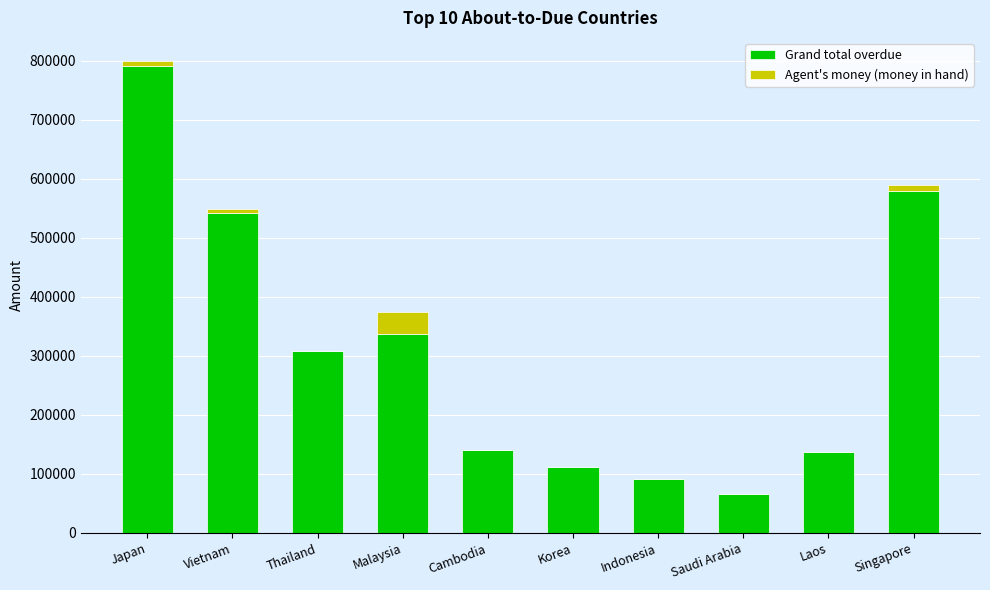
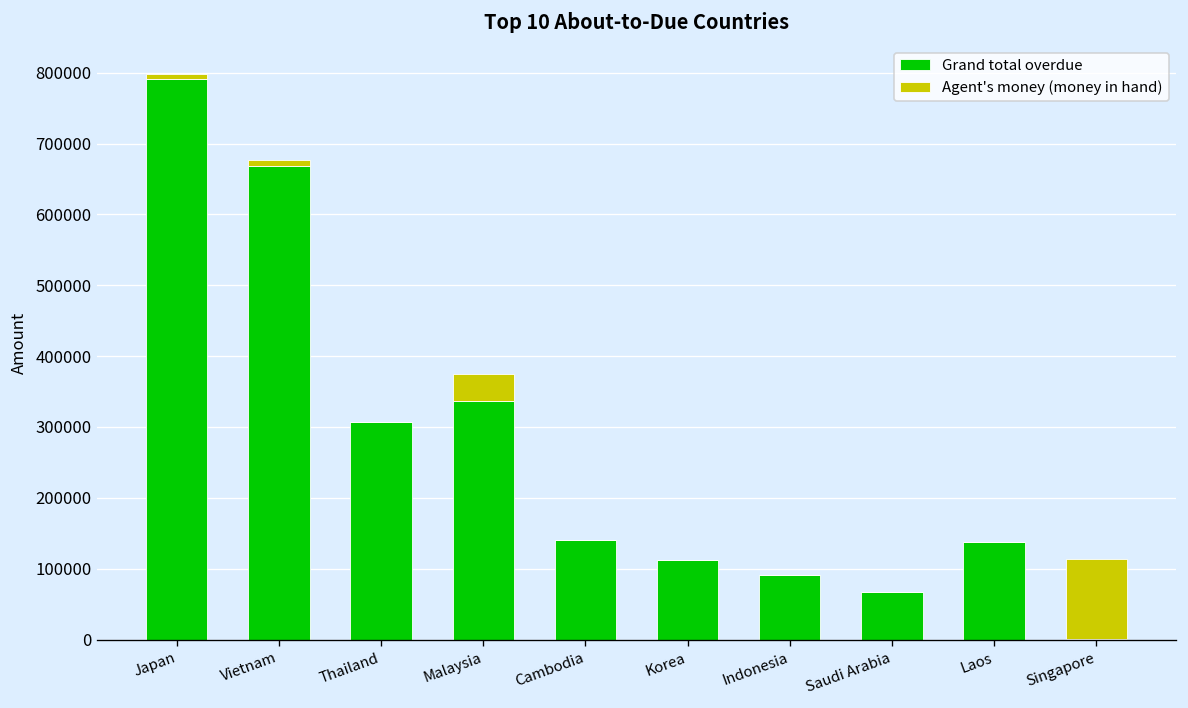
  {
    "Grand total overdue": {
      "Japan": 790000,
-     "Vietnam": 540000,
+     "Vietnam": 670000,
      "Thailand": 310000,
      "Malaysia": 340000,
      "Cambodia": 140000,
      "Korea": 110000,
      "Indonesia": 90000,
      "Saudi Arabia": 70000,
      "Laos": 140000,
-     "Singapore": 580000
+     "Singapore": 0
    },
    "Agent's money (money in hand)": {
      "Japan": 10000,
      "Vietnam": 10000,
      "Thailand": 0,
      "Malaysia": 40000,
      "Cambodia": 0,
      "Korea": 0,
      "Indonesia": 0,
      "Saudi Arabia": 0,
      "Laos": 0,
-     "Singapore": 10000
+     "Singapore": 110000
    }
  }
